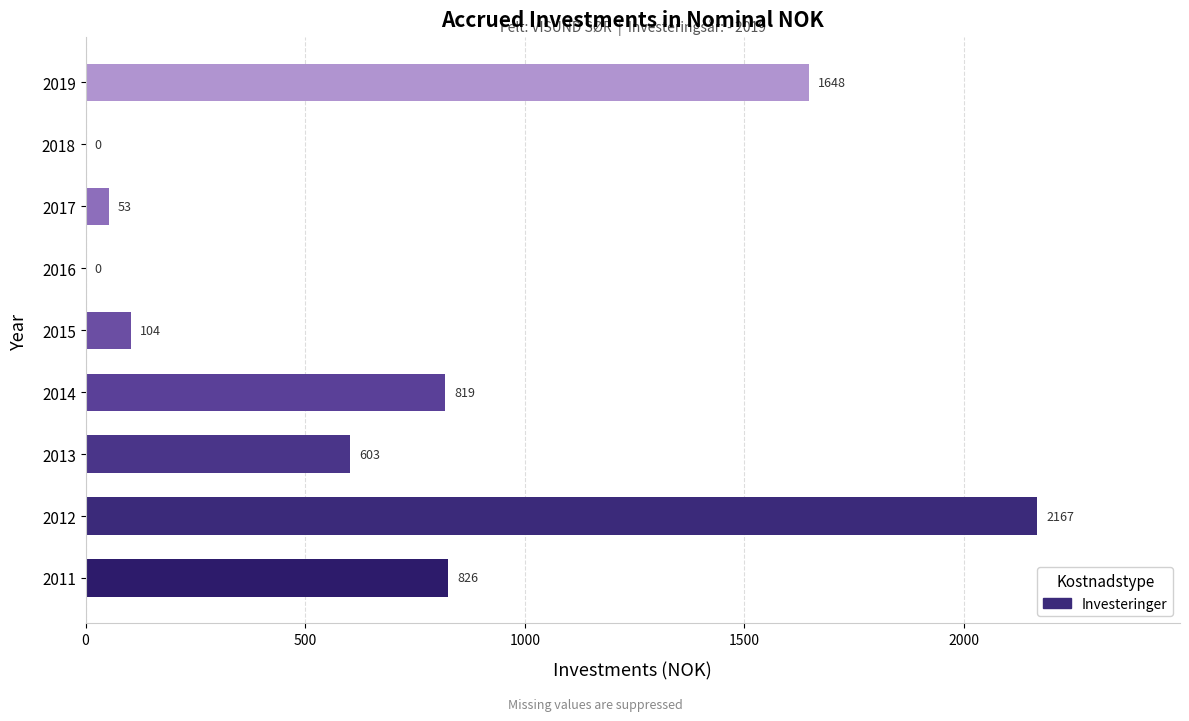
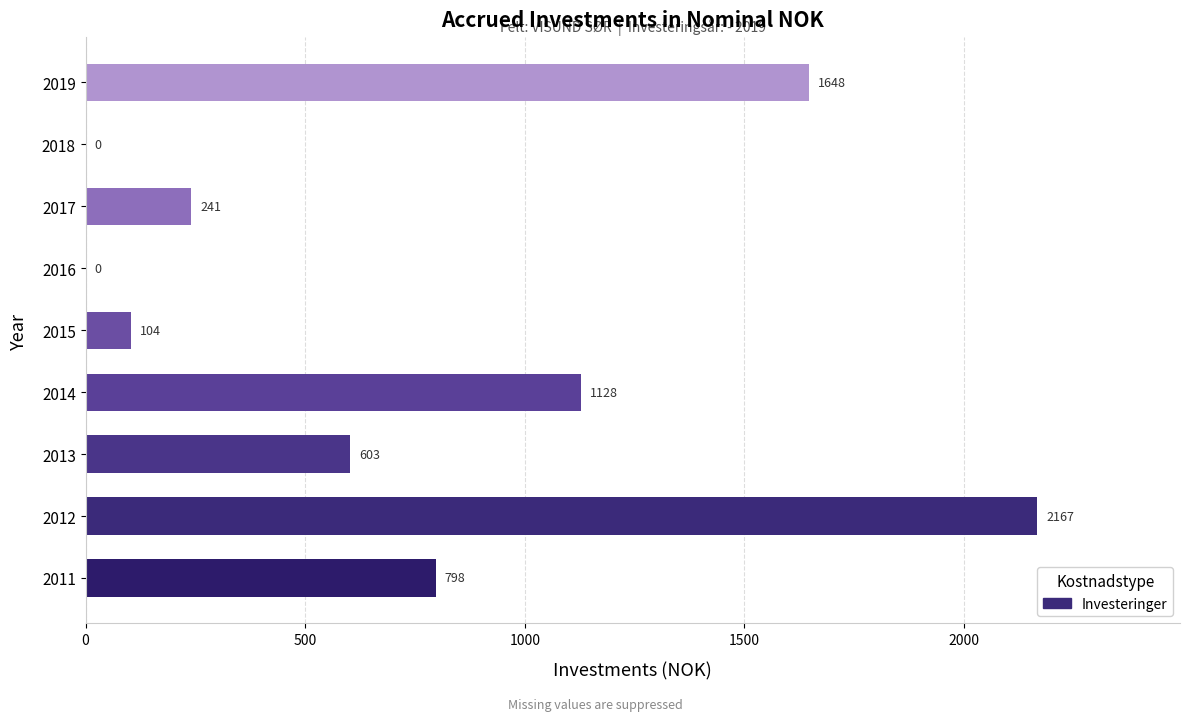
  {
    "2019": 1648,
    "2018": 0,
-   "2017": 53,
+   "2017": 241,
    "2016": 0,
    "2015": 104,
-   "2014": 819,
+   "2014": 1128,
    "2013": 603,
    "2012": 2167,
-   "2011": 826
+   "2011": 798
  }
